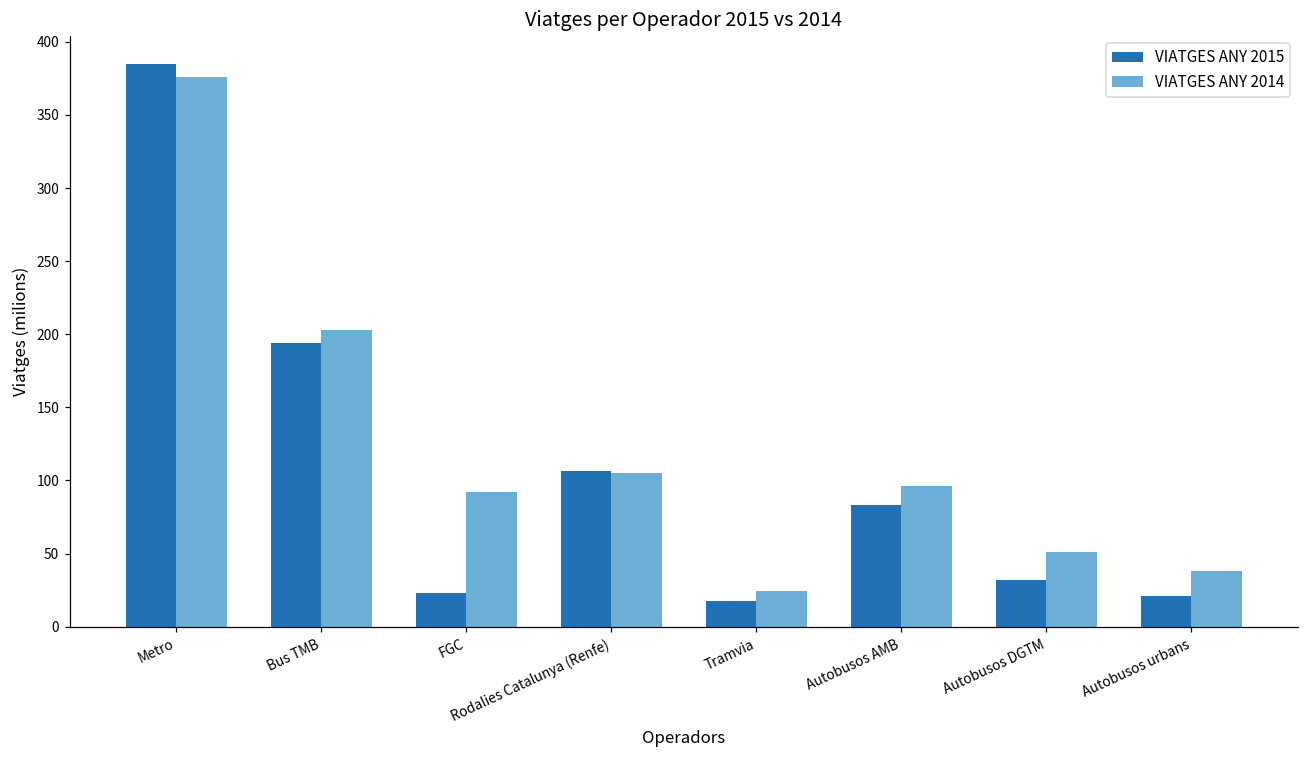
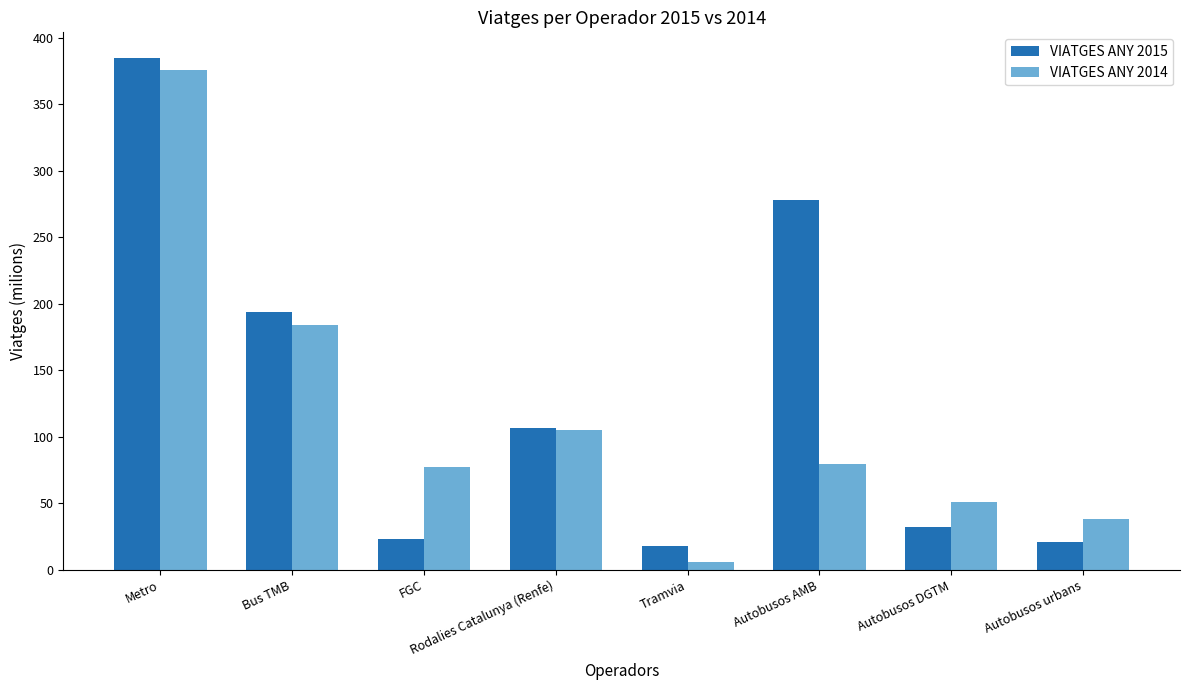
  {
    "VIATGES ANY 2015": {
      "Metro": 385,
      "Bus TMB": 194,
      "FGC": 23,
      "Rodalies Catalunya (Renfe)": 106,
      "Tramvia": 18,
-     "Autobusos AMB": 83,
+     "Autobusos AMB": 278,
      "Autobusos DGTM": 32,
      "Autobusos urbans": 21
    },
    "VIATGES ANY 2014": {
      "Metro": 376,
-     "Bus TMB": 203,
-     "FGC": 92,
+     "Bus TMB": 184,
+     "FGC": 77,
      "Rodalies Catalunya (Renfe)": 105,
-     "Tramvia": 24,
-     "Autobusos AMB": 96,
+     "Tramvia": 6,
+     "Autobusos AMB": 80,
      "Autobusos DGTM": 51,
      "Autobusos urbans": 38
    }
  }
